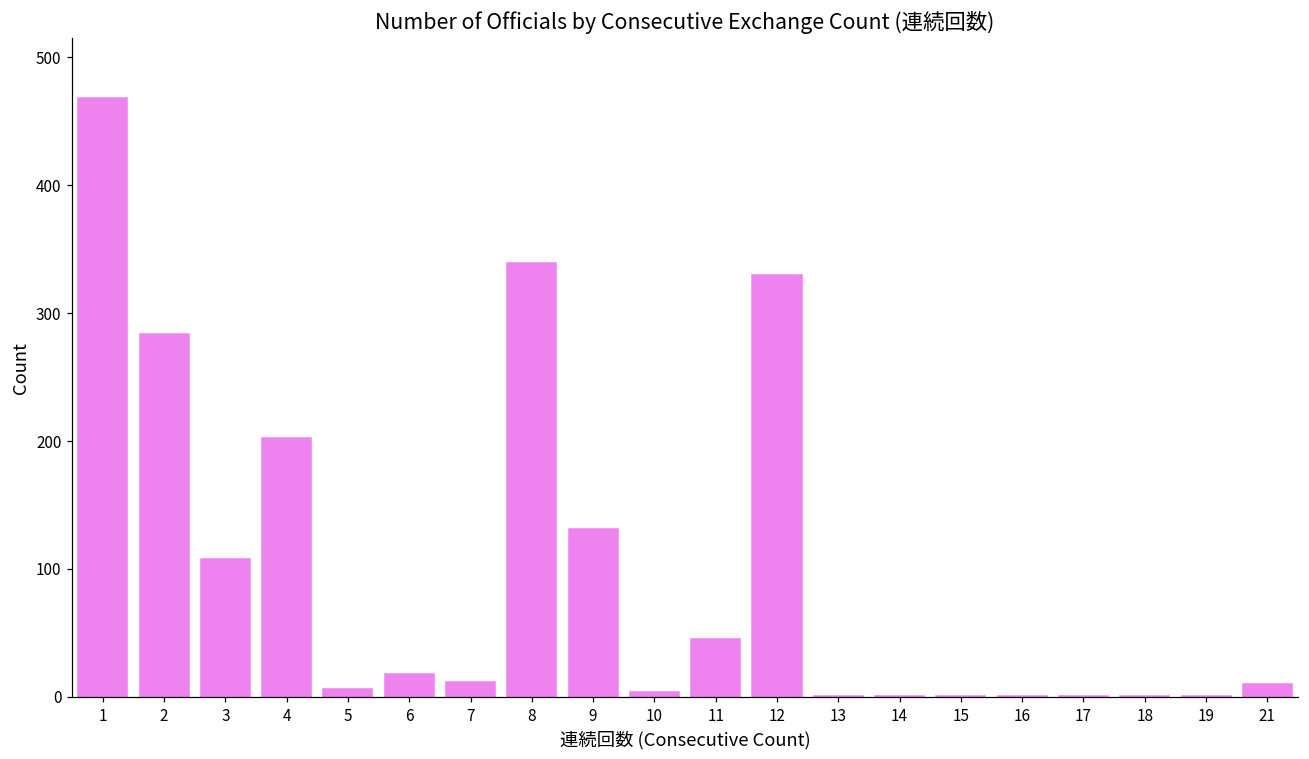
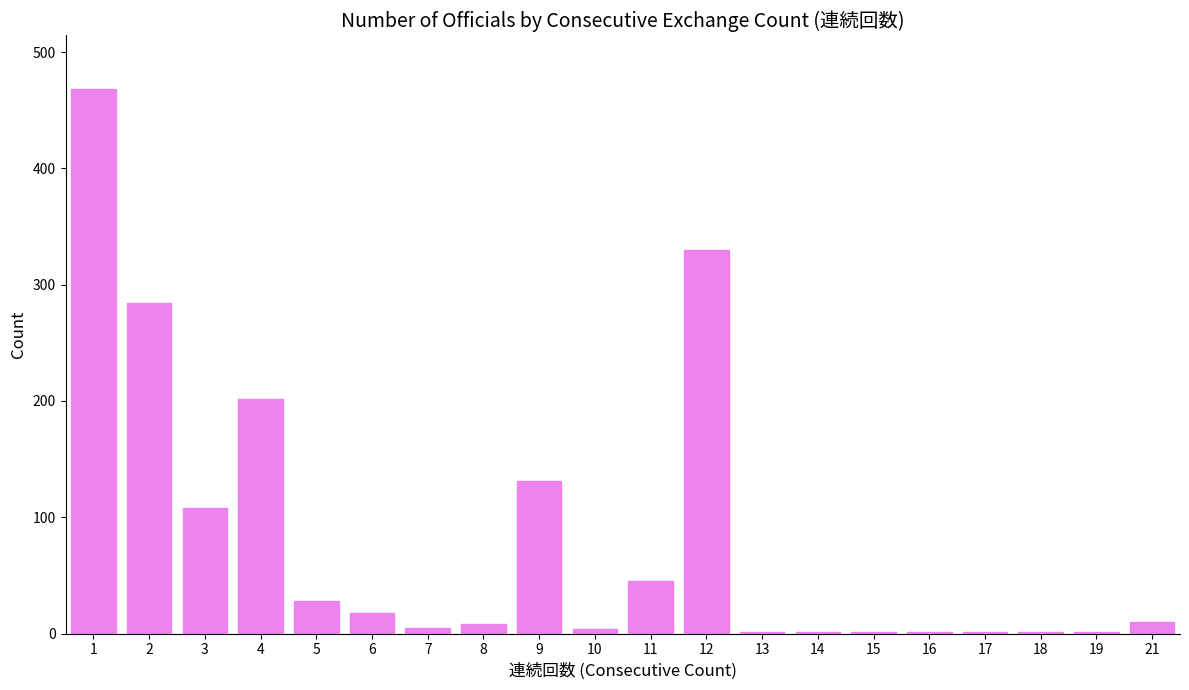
  {
    "1": 468,
    "2": 284,
    "3": 108,
    "4": 202,
-   "5": 6,
+   "5": 28,
    "6": 18,
-   "7": 12,
-   "8": 339,
+   "7": 5,
+   "8": 8,
    "9": 131,
    "10": 4,
    "11": 45,
    "12": 330,
    "21": 10
  }
